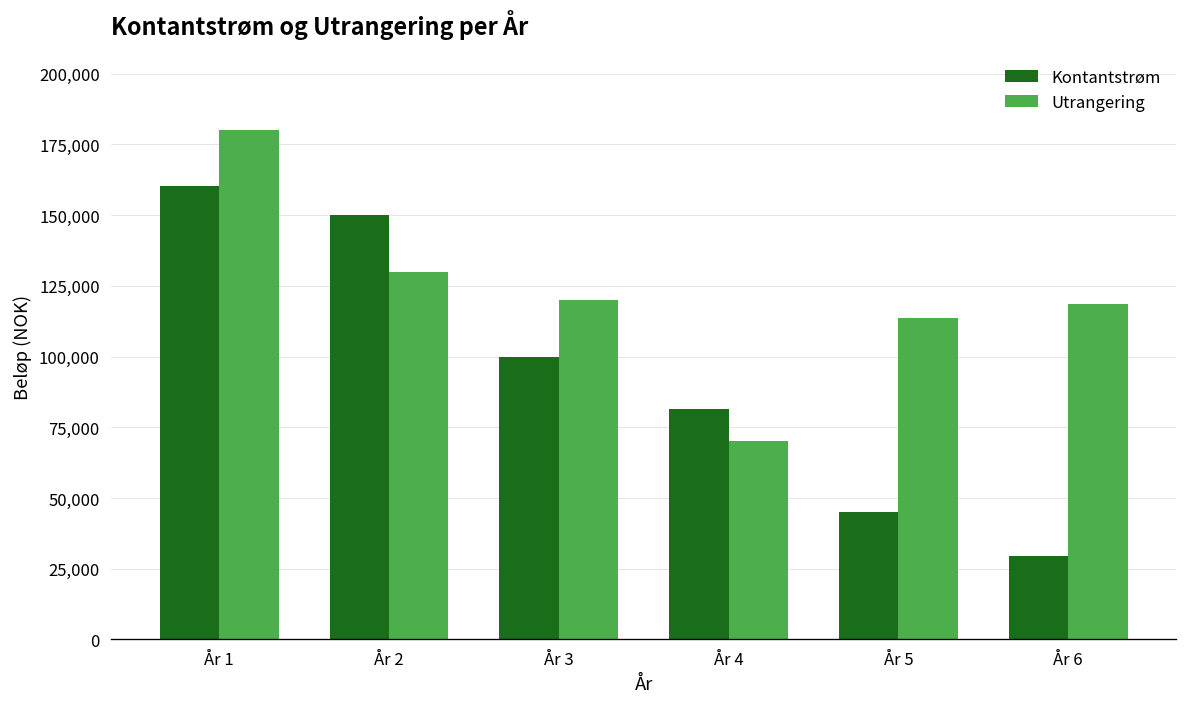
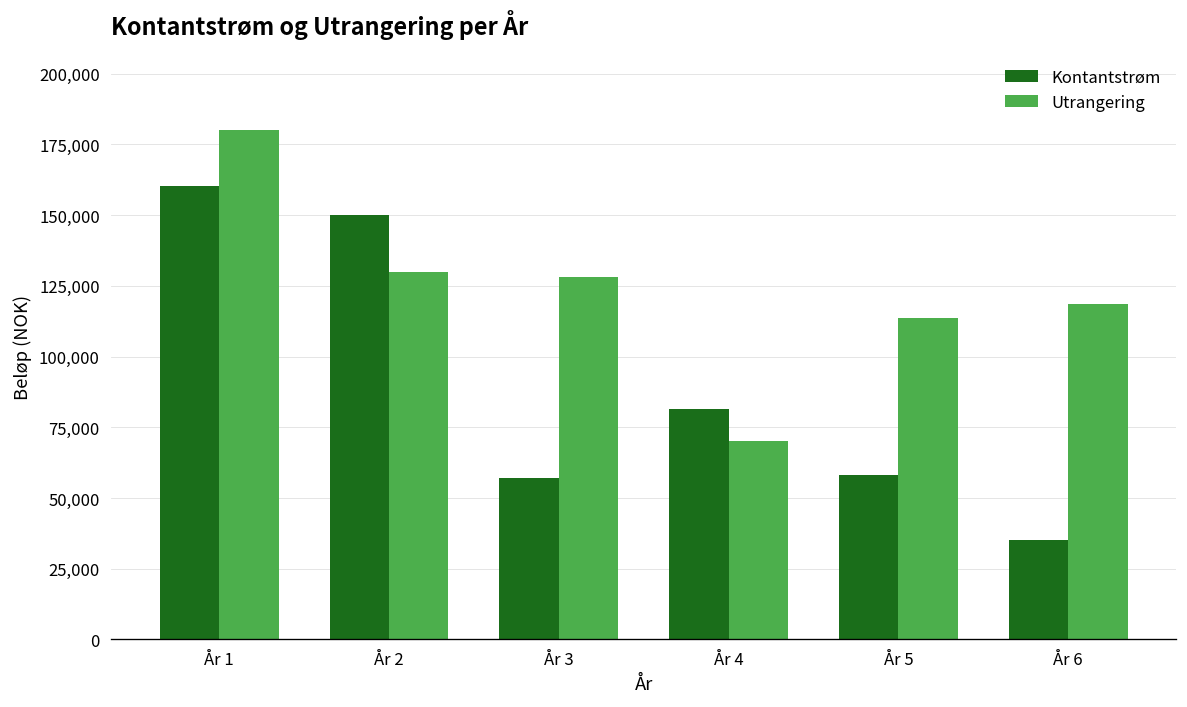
  {
    "Kontantstrøm": {
      "År 1": "160,000",
      "År 2": "150,000",
-     "År 3": "100,000",
+     "År 3": "57,000",
      "År 4": "81,000",
-     "År 5": "45,000",
-     "År 6": "30,000"
+     "År 5": "58,000",
+     "År 6": "35,000"
    },
    "Utrangering": {
      "År 1": "180,000",
      "År 2": "130,000",
-     "År 3": "120,000",
+     "År 3": "128,000",
      "År 4": "70,000",
      "År 5": "114,000",
      "År 6": "119,000"
    }
  }
